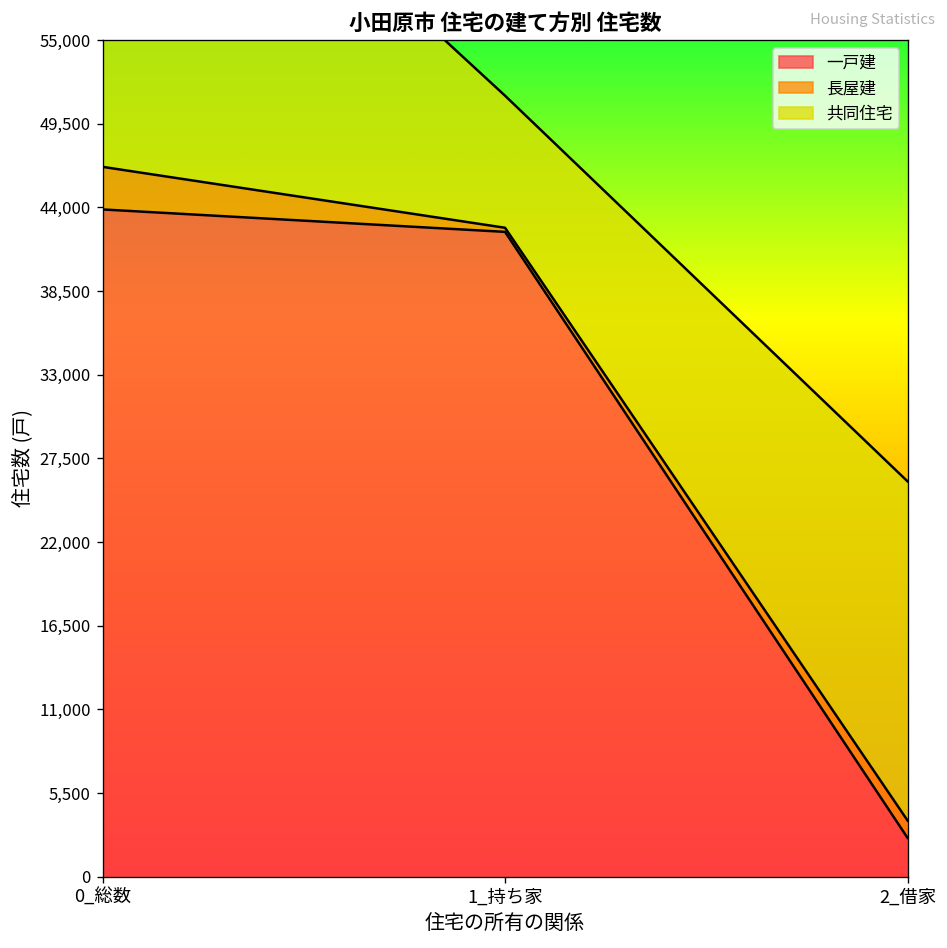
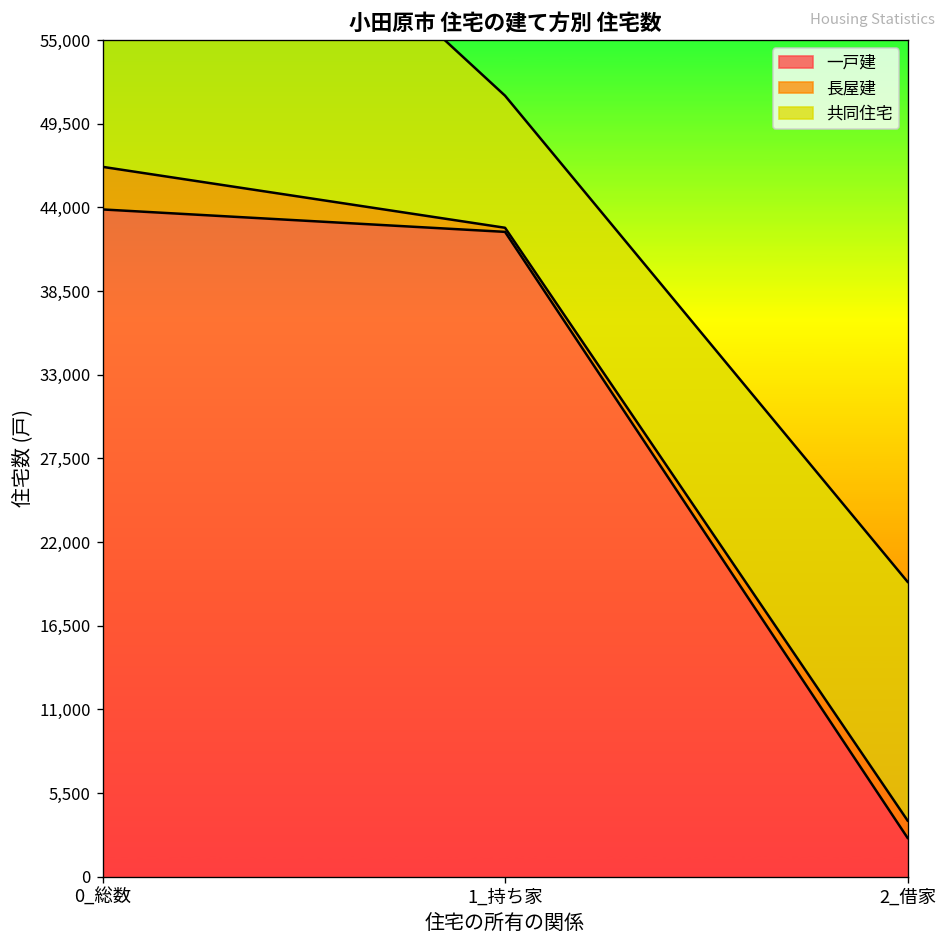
  {
    "一戸建": {
      "0_総数": "43,900",
      "1_持ち家": "42,400",
      "2_借家": "2,600"
    },
    "長屋建": {
      "0_総数": "2,800",
      "1_持ち家": "300",
      "2_借家": "1,100"
    },
    "共同住宅": {
      "1_持ち家": "8,700",
-     "2_借家": "22,300"
+     "2_借家": "15,700"
    }
  }
